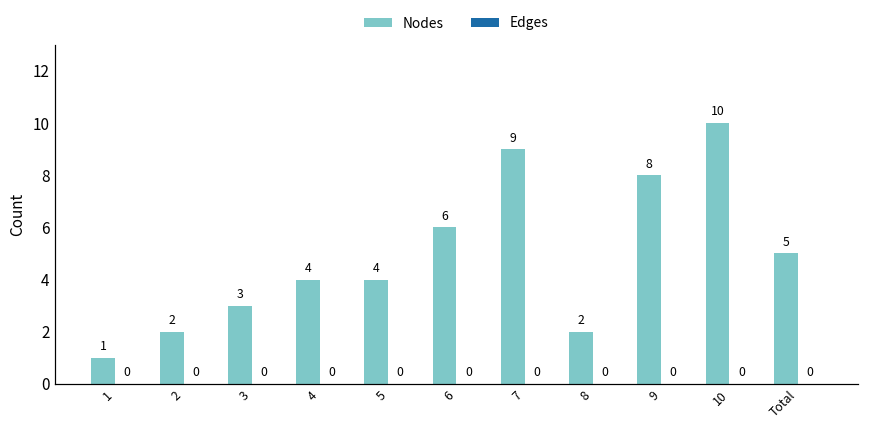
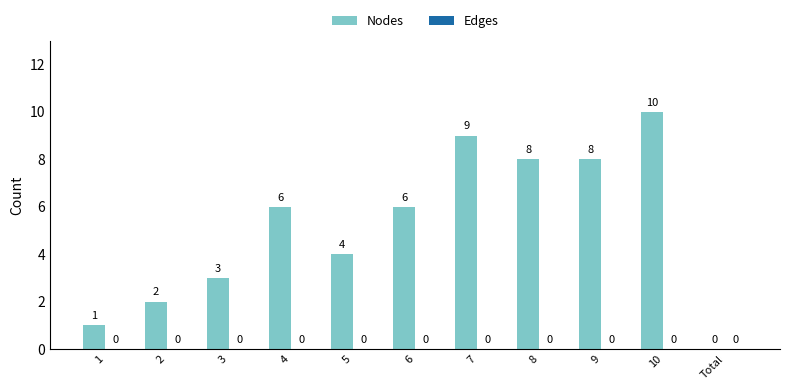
  {
    "Nodes": {
      "1": 1,
      "2": 2,
      "3": 3,
-     "4": 4,
+     "4": 6,
      "5": 4,
      "6": 6,
      "7": 9,
-     "8": 2,
+     "8": 8,
      "9": 8,
      "10": 10,
-     "Total": 5
+     "Total": 0
    },
    "Edges": {
      "1": 0,
      "2": 0,
      "3": 0,
      "4": 0,
      "5": 0,
      "6": 0,
      "7": 0,
      "8": 0,
      "9": 0,
      "10": 0,
      "Total": 0
    }
  }
